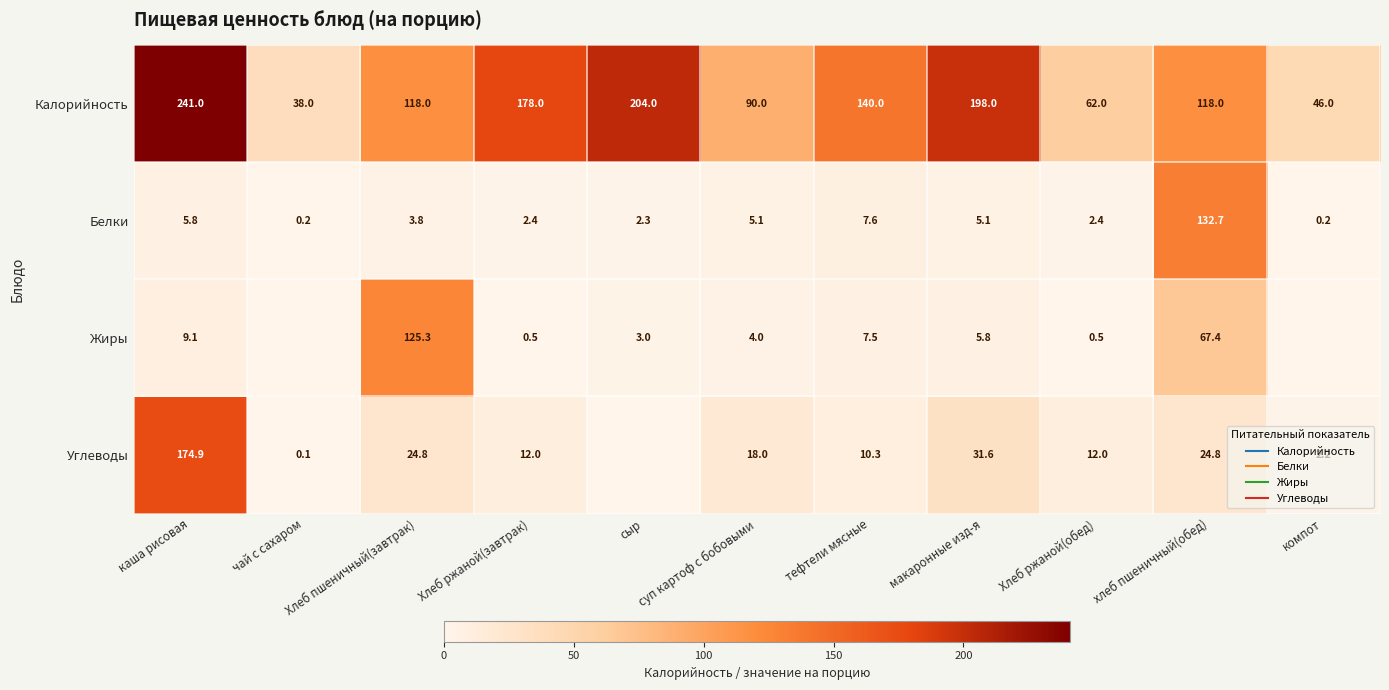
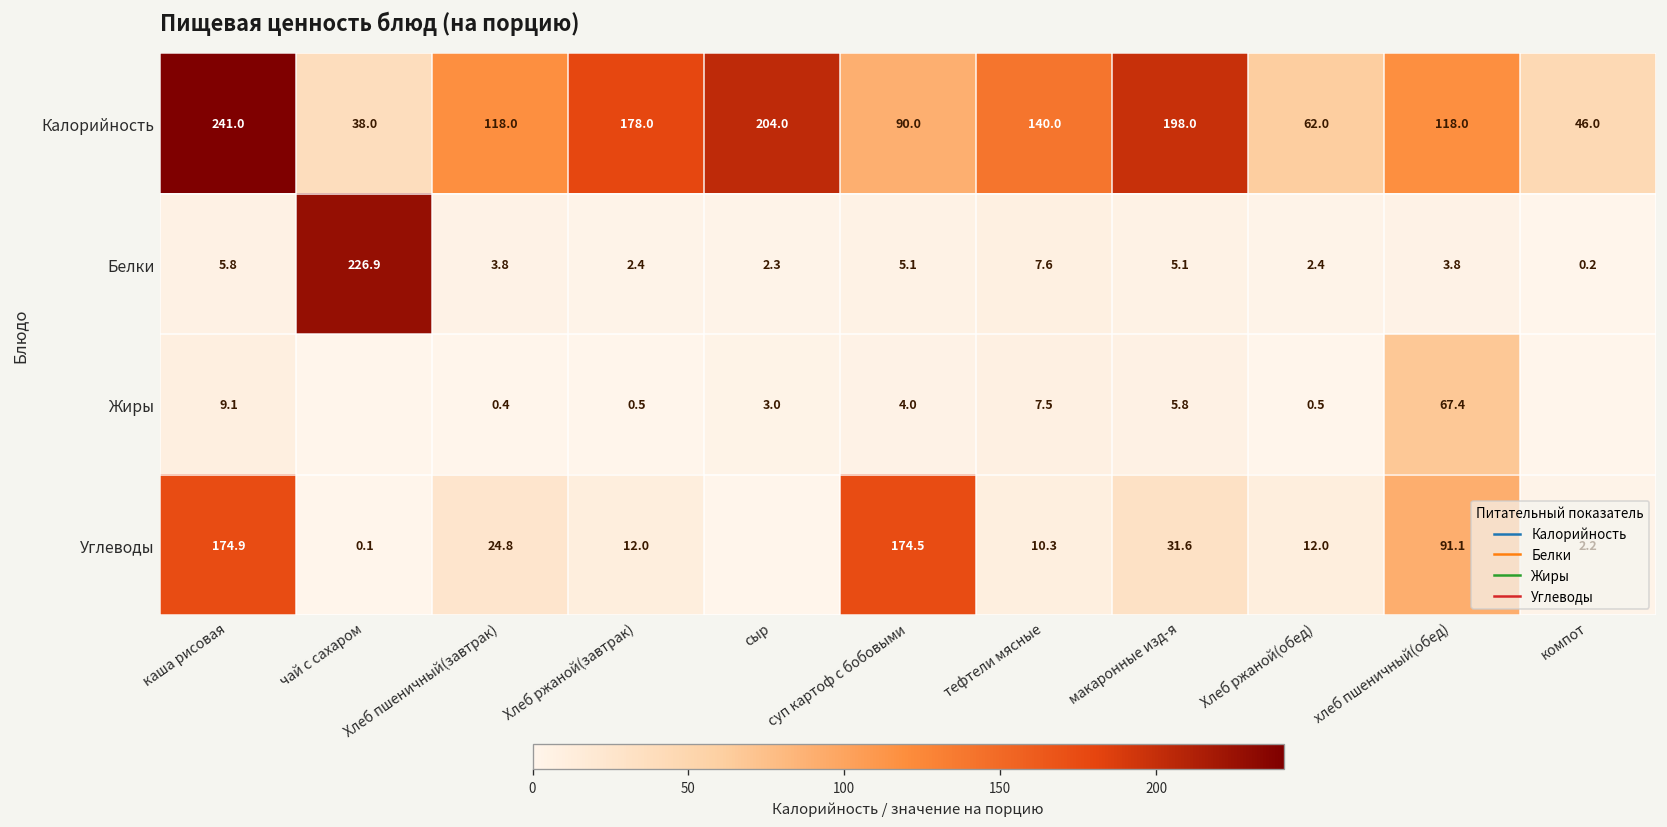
  {
    "Калорийность": {
      "каша рисовая": 241.0,
      "чай с сахаром": 38.0,
      "Хлеб пшеничный(завтрак)": 118.0,
      "Хлеб ржаной(завтрак)": 178.0,
      "сыр": 204.0,
      "суп картоф с бобовыми": 90.0,
      "тефтели мясные": 140.0,
      "макаронные изд-я": 198.0,
      "Хлеб ржаной(обед)": 62.0,
      "хлеб пшеничный(обед)": 118.0,
      "компот": 46.0
    },
    "Белки": {
      "каша рисовая": 5.8,
-     "чай с сахаром": 0.2,
+     "чай с сахаром": 226.9,
      "Хлеб пшеничный(завтрак)": 3.8,
      "Хлеб ржаной(завтрак)": 2.4,
      "сыр": 2.3,
      "суп картоф с бобовыми": 5.1,
      "тефтели мясные": 7.6,
      "макаронные изд-я": 5.1,
      "Хлеб ржаной(обед)": 2.4,
-     "хлеб пшеничный(обед)": 132.7,
+     "хлеб пшеничный(обед)": 3.8,
      "компот": 0.2
    },
    "Жиры": {
      "каша рисовая": 9.1,
-     "Хлеб пшеничный(завтрак)": 125.3,
+     "Хлеб пшеничный(завтрак)": 0.4,
      "Хлеб ржаной(завтрак)": 0.5,
      "сыр": 3.0,
      "суп картоф с бобовыми": 4.0,
      "тефтели мясные": 7.5,
      "макаронные изд-я": 5.8,
      "Хлеб ржаной(обед)": 0.5,
      "хлеб пшеничный(обед)": 67.4
    },
    "Углеводы": {
      "каша рисовая": 174.9,
      "чай с сахаром": 0.1,
      "Хлеб пшеничный(завтрак)": 24.8,
      "Хлеб ржаной(завтрак)": 12.0,
-     "суп картоф с бобовыми": 18.0,
+     "суп картоф с бобовыми": 174.5,
      "тефтели мясные": 10.3,
      "макаронные изд-я": 31.6,
      "Хлеб ржаной(обед)": 12.0,
-     "хлеб пшеничный(обед)": 24.8
+     "хлеб пшеничный(обед)": 91.1
    }
  }
